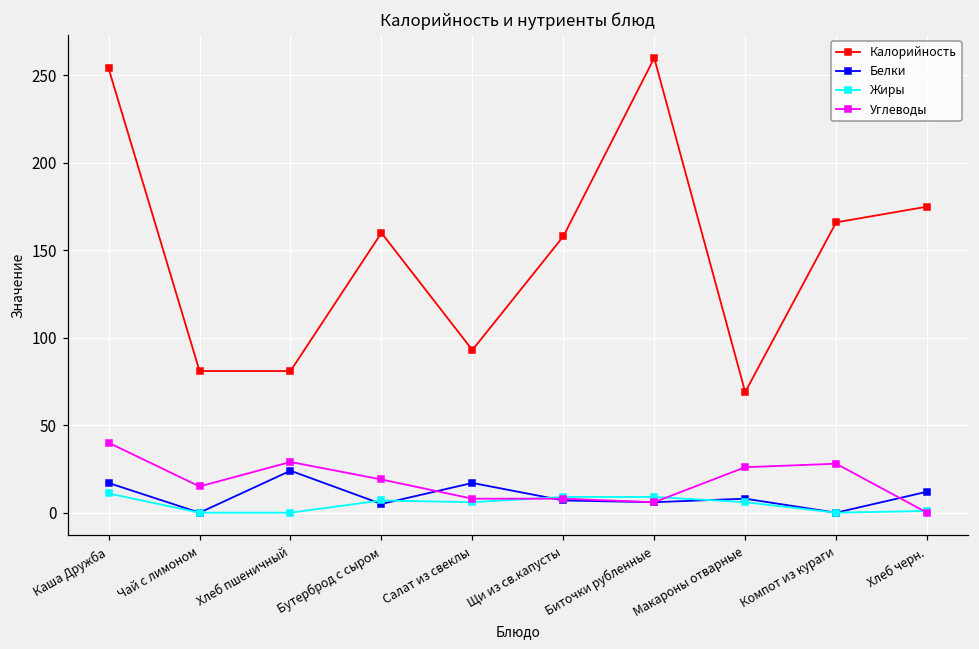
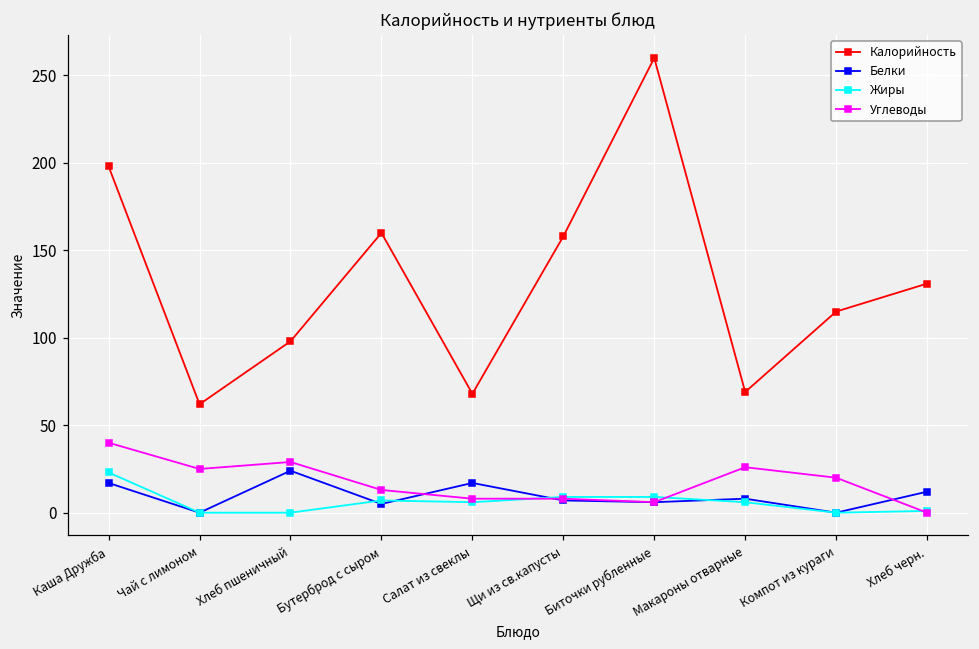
  {
    "Калорийность": {
-     "Каша Дружба": 254,
-     "Чай с лимоном": 81,
-     "Хлеб пшеничный": 81,
+     "Каша Дружба": 198,
+     "Чай с лимоном": 62,
+     "Хлеб пшеничный": 98,
      "Бутерброд с сыром": 160,
-     "Салат из свеклы": 93,
+     "Салат из свеклы": 68,
      "Щи из св.капусты": 158,
      "Биточки рубленные": 260,
      "Макароны отварные": 69,
-     "Компот из кураги": 166,
-     "Хлеб черн.": 175
+     "Компот из кураги": 115,
+     "Хлеб черн.": 131
    },
    "Белки": {
      "Каша Дружба": 17,
      "Хлеб пшеничный": 24,
      "Бутерброд с сыром": 5,
      "Салат из свеклы": 17,
      "Макароны отварные": 8,
      "Хлеб черн.": 12
    },
    "Жиры": {
-     "Каша Дружба": 11,
+     "Каша Дружба": 23,
      "Хлеб пшеничный": 0,
      "Бутерброд с сыром": 7,
      "Салат из свеклы": 6,
      "Биточки рубленные": 9,
      "Макароны отварные": 6
    },
    "Углеводы": {
      "Каша Дружба": 40,
-     "Чай с лимоном": 15,
+     "Чай с лимоном": 25,
      "Хлеб пшеничный": 29,
-     "Бутерброд с сыром": 19,
+     "Бутерброд с сыром": 13,
      "Салат из свеклы": 8,
      "Макароны отварные": 26,
-     "Компот из кураги": 28
+     "Компот из кураги": 20
    }
  }
